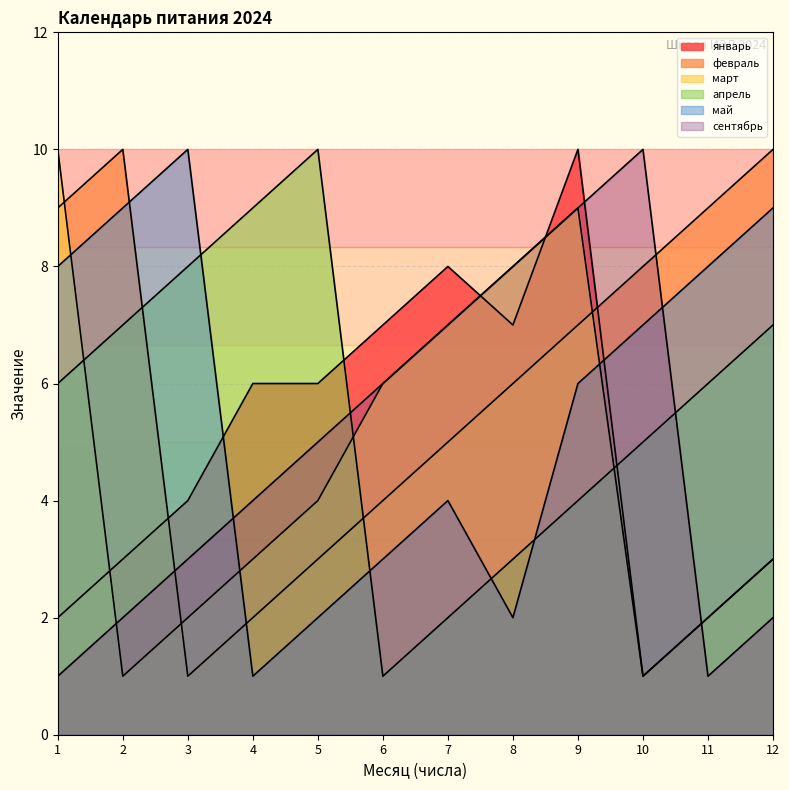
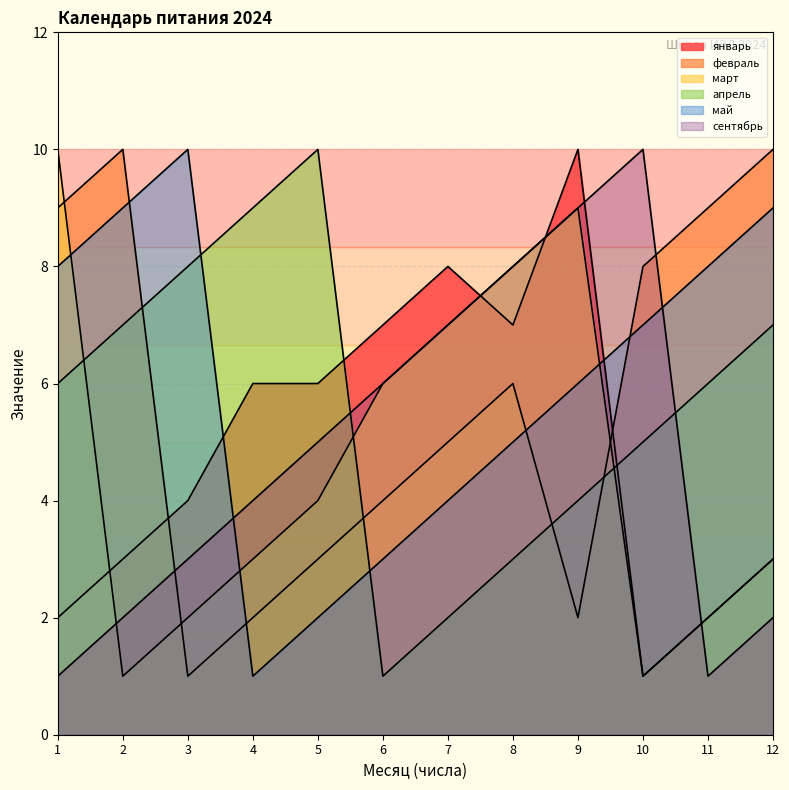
  {
    "январь": {
      "1": 2,
      "2": 3,
      "3": 4,
      "4": 6,
      "5": 6,
      "6": 7,
      "7": 8,
      "8": 7,
      "9": 10
    },
    "февраль": {
      "1": 9,
      "2": 10,
      "3": 1,
      "4": 2,
      "5": 3,
      "6": 4,
      "7": 5,
      "8": 6,
-     "9": 7,
+     "9": 2,
      "10": 8,
      "11": 9,
      "12": 10
    },
    "март": {
      "1": 10,
      "2": 1,
      "3": 2,
      "4": 3,
      "5": 4
    },
    "апрель": {
      "1": 6,
      "2": 7,
      "3": 8,
      "4": 9,
      "5": 10,
      "6": 1,
      "7": 2,
      "8": 3,
      "9": 4,
      "10": 5,
      "11": 6,
      "12": 7
    },
    "май": {
      "1": 8,
      "2": 9,
      "3": 10,
      "4": 1,
      "5": 2,
      "6": 3,
      "7": 4,
-     "8": 2,
+     "8": 5,
      "9": 6,
      "10": 7,
      "11": 8,
      "12": 9
    },
    "сентябрь": {
      "1": 1,
      "2": 2,
      "3": 3,
      "4": 4,
      "5": 5,
      "10": 10,
      "11": 1,
      "12": 2
    }
  }
